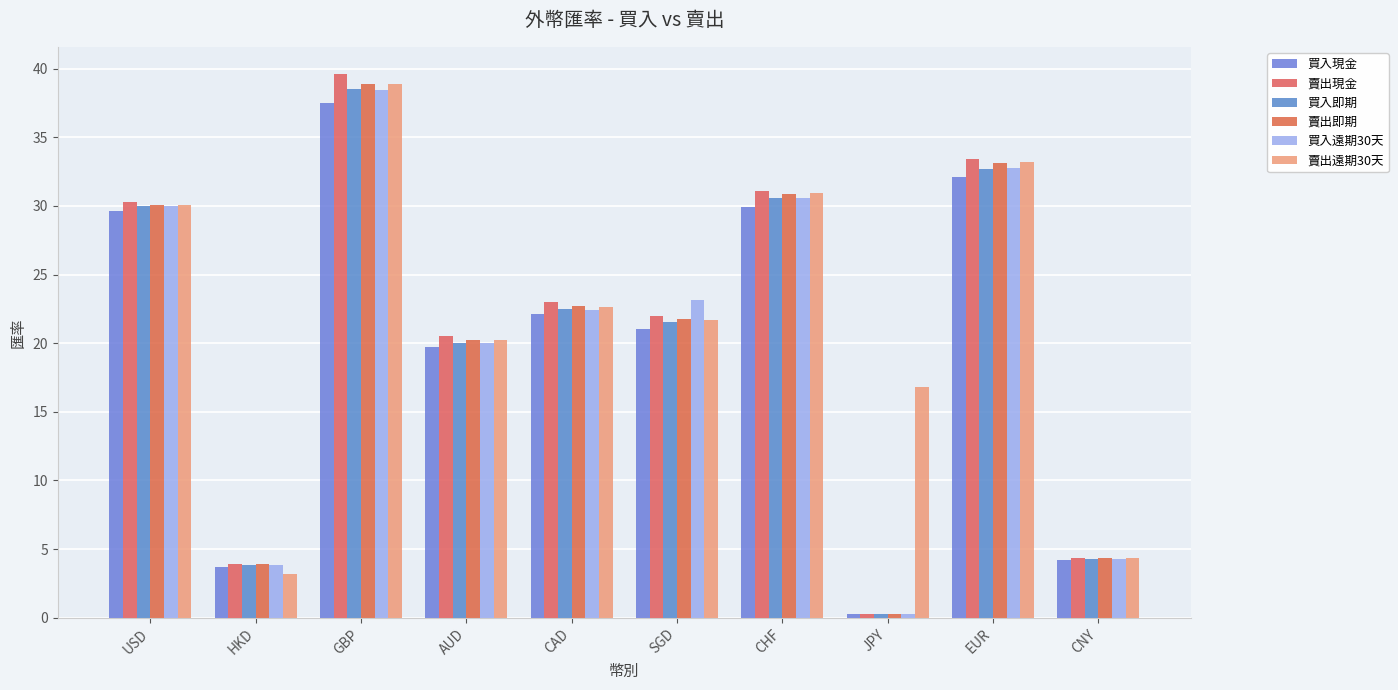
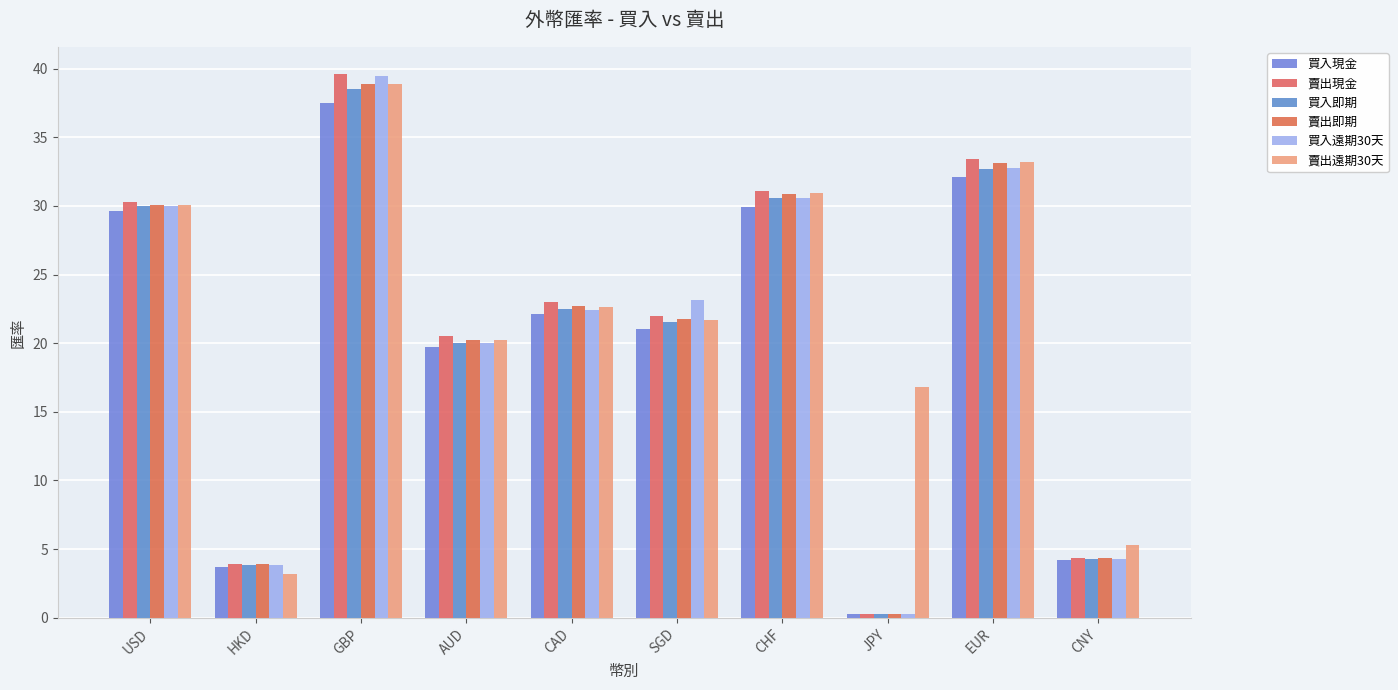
  {
    "買入遠期30天": {
      "USD": 30.0,
      "HKD": 3.8,
-     "GBP": 38.5,
+     "GBP": 39.5,
      "AUD": 20.0,
      "CAD": 22.4,
      "SGD": 23.2,
      "CHF": 30.6,
      "JPY": 0.3,
      "EUR": 32.7,
      "CNY": 4.3
    },
    "賣出遠期30天": {
      "USD": 30.1,
      "HKD": 3.2,
      "GBP": 38.9,
      "AUD": 20.2,
      "CAD": 22.7,
      "SGD": 21.7,
      "CHF": 31.0,
      "JPY": 16.8,
      "EUR": 33.2,
-     "CNY": 4.3
+     "CNY": 5.3
    }
  }
